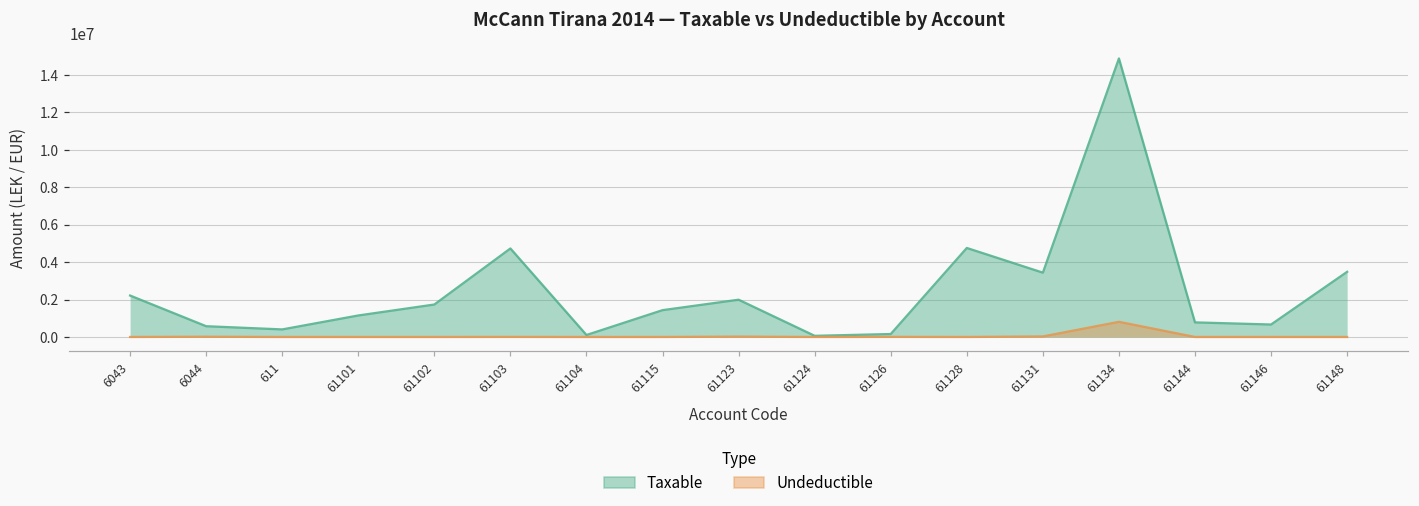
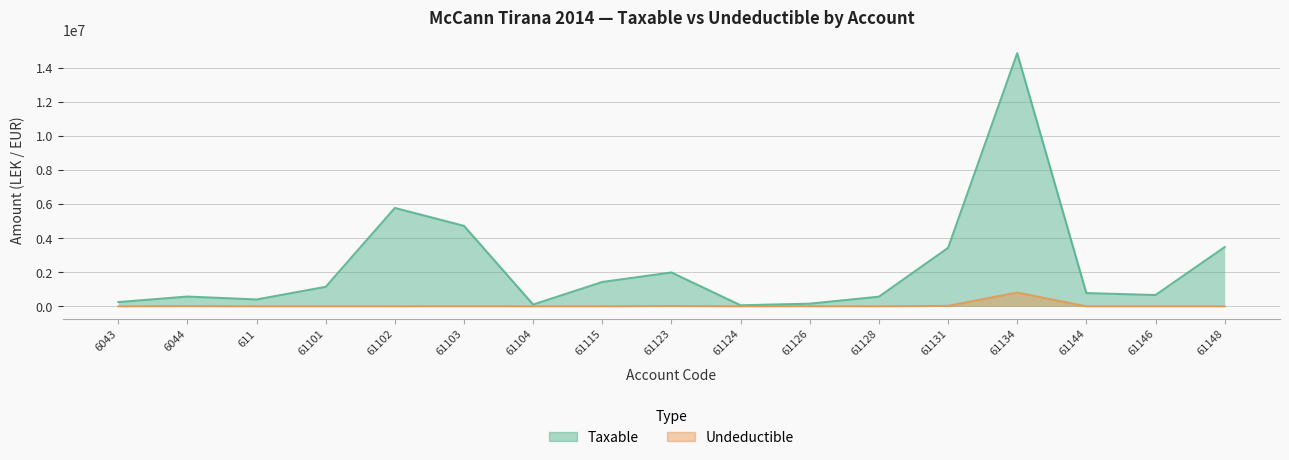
  {
    "Taxable": {
-     "6043": 2200000,
+     "6043": 300000,
      "6044": 600000,
      "611": 400000,
      "61101": 1100000,
-     "61102": 1700000,
+     "61102": 5800000,
      "61103": 4700000,
      "61115": 1400000,
      "61123": 2000000,
      "61126": 200000,
-     "61128": 4800000,
+     "61128": 600000,
      "61131": 3400000,
      "61134": 14900000,
      "61144": 800000,
      "61146": 700000,
      "61148": 3500000
    },
    "Undeductible": {
      "6043": 0,
      "6044": 0,
      "611": 0,
      "61101": 0,
      "61102": 0,
      "61103": 0,
      "61115": 0,
      "61123": 0,
      "61126": 0,
      "61128": 0,
      "61131": 0,
      "61134": 800000,
      "61144": 0,
      "61146": 0,
      "61148": 0
    }
  }
